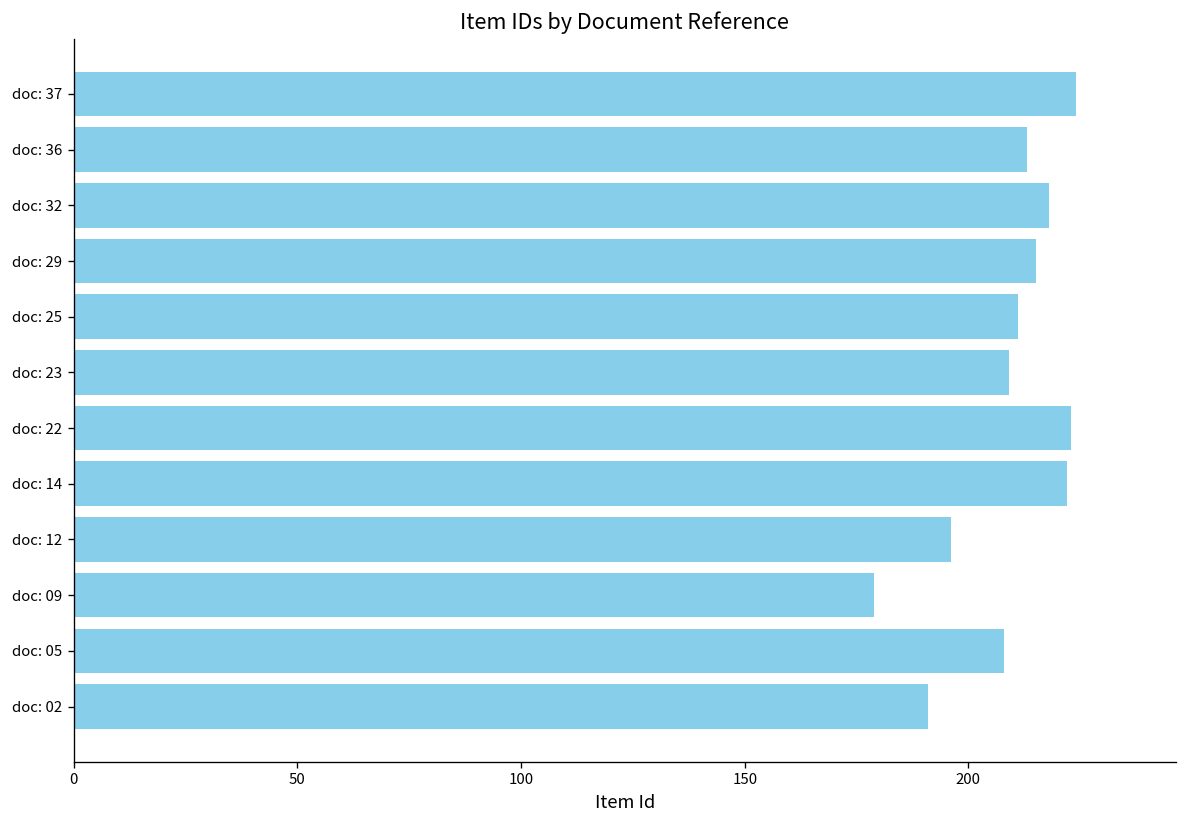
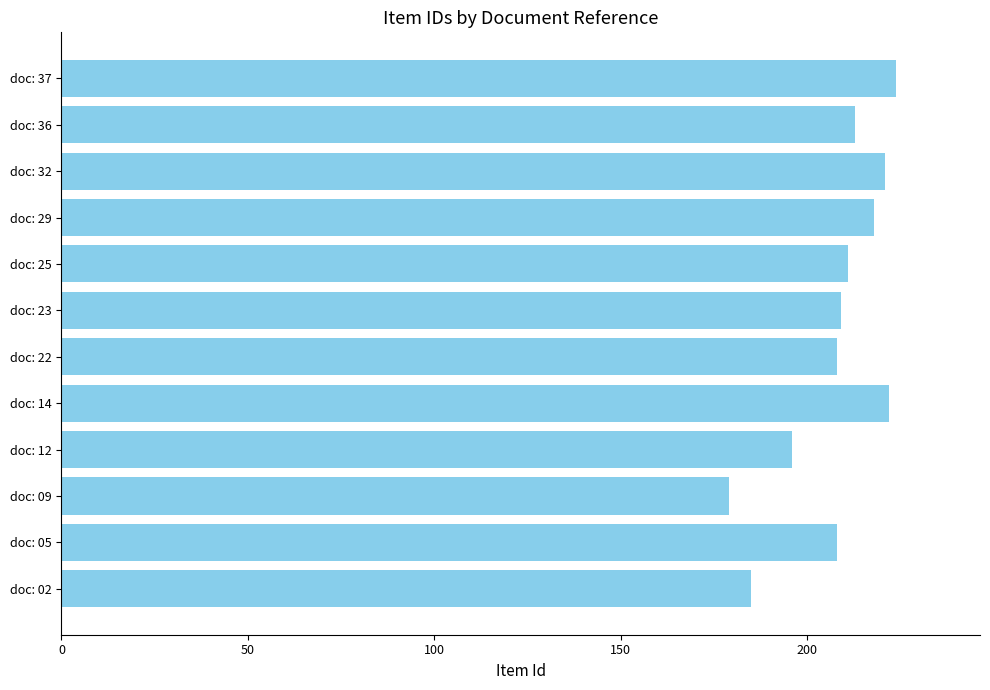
  {
    "doc: 37": 224,
    "doc: 36": 213,
-   "doc: 32": 218,
-   "doc: 29": 215,
+   "doc: 32": 221,
+   "doc: 29": 218,
    "doc: 25": 211,
    "doc: 23": 209,
-   "doc: 22": 223,
+   "doc: 22": 208,
    "doc: 14": 222,
    "doc: 12": 196,
    "doc: 09": 179,
    "doc: 05": 208,
-   "doc: 02": 191
+   "doc: 02": 185
  }
